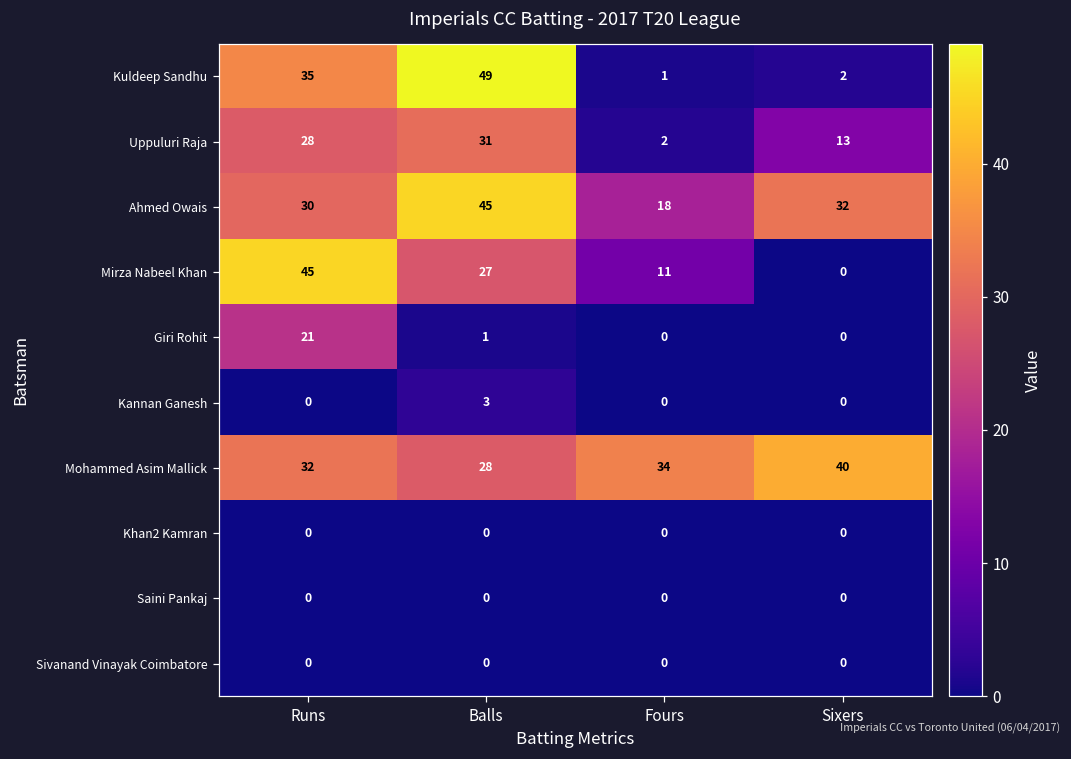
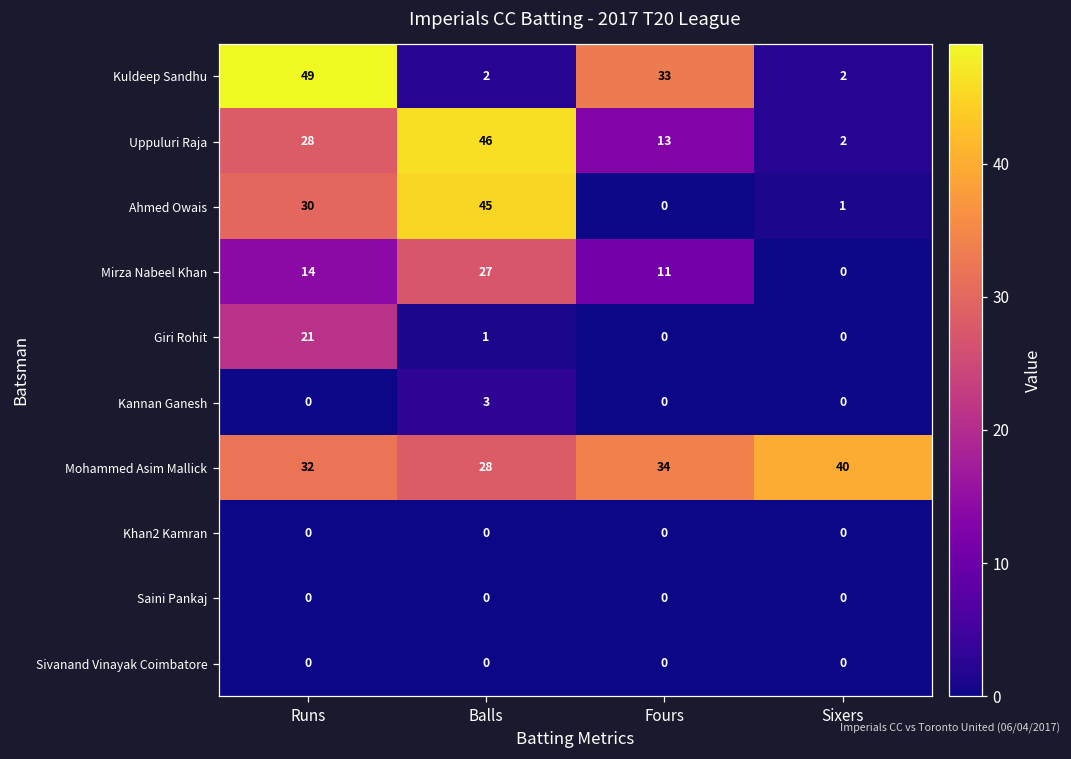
  {
    "Kuldeep Sandhu": {
-     "Runs": 35,
-     "Balls": 49,
-     "Fours": 1,
+     "Runs": 49,
+     "Balls": 2,
+     "Fours": 33,
      "Sixers": 2
    },
    "Uppuluri Raja": {
      "Runs": 28,
-     "Balls": 31,
-     "Fours": 2,
-     "Sixers": 13
+     "Balls": 46,
+     "Fours": 13,
+     "Sixers": 2
    },
    "Ahmed Owais": {
      "Runs": 30,
      "Balls": 45,
-     "Fours": 18,
-     "Sixers": 32
+     "Fours": 0,
+     "Sixers": 1
    },
    "Mirza Nabeel Khan": {
-     "Runs": 45,
+     "Runs": 14,
      "Balls": 27,
      "Fours": 11,
      "Sixers": 0
    },
    "Giri Rohit": {
      "Runs": 21,
      "Balls": 1,
      "Fours": 0,
      "Sixers": 0
    },
    "Kannan Ganesh": {
      "Runs": 0,
      "Balls": 3,
      "Fours": 0,
      "Sixers": 0
    },
    "Mohammed Asim Mallick": {
      "Runs": 32,
      "Balls": 28,
      "Fours": 34,
      "Sixers": 40
    },
    "Khan2 Kamran": {
      "Runs": 0,
      "Balls": 0,
      "Fours": 0,
      "Sixers": 0
    },
    "Saini Pankaj": {
      "Runs": 0,
      "Balls": 0,
      "Fours": 0,
      "Sixers": 0
    },
    "Sivanand Vinayak Coimbatore": {
      "Runs": 0,
      "Balls": 0,
      "Fours": 0,
      "Sixers": 0
    }
  }
